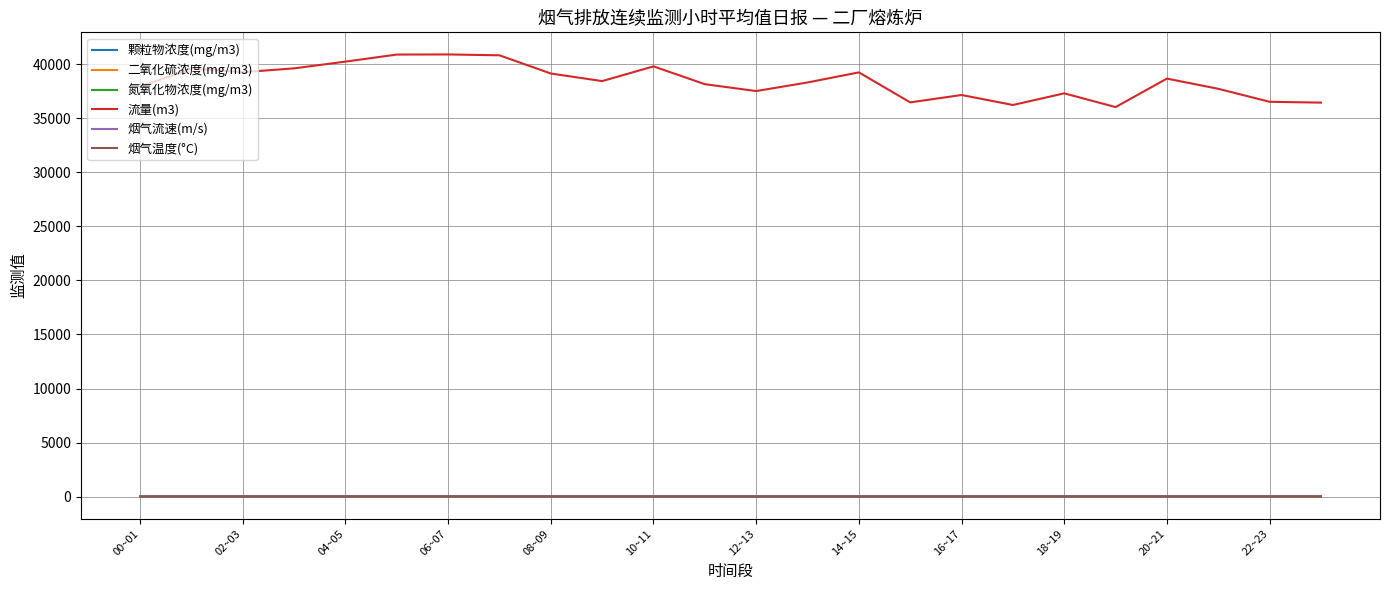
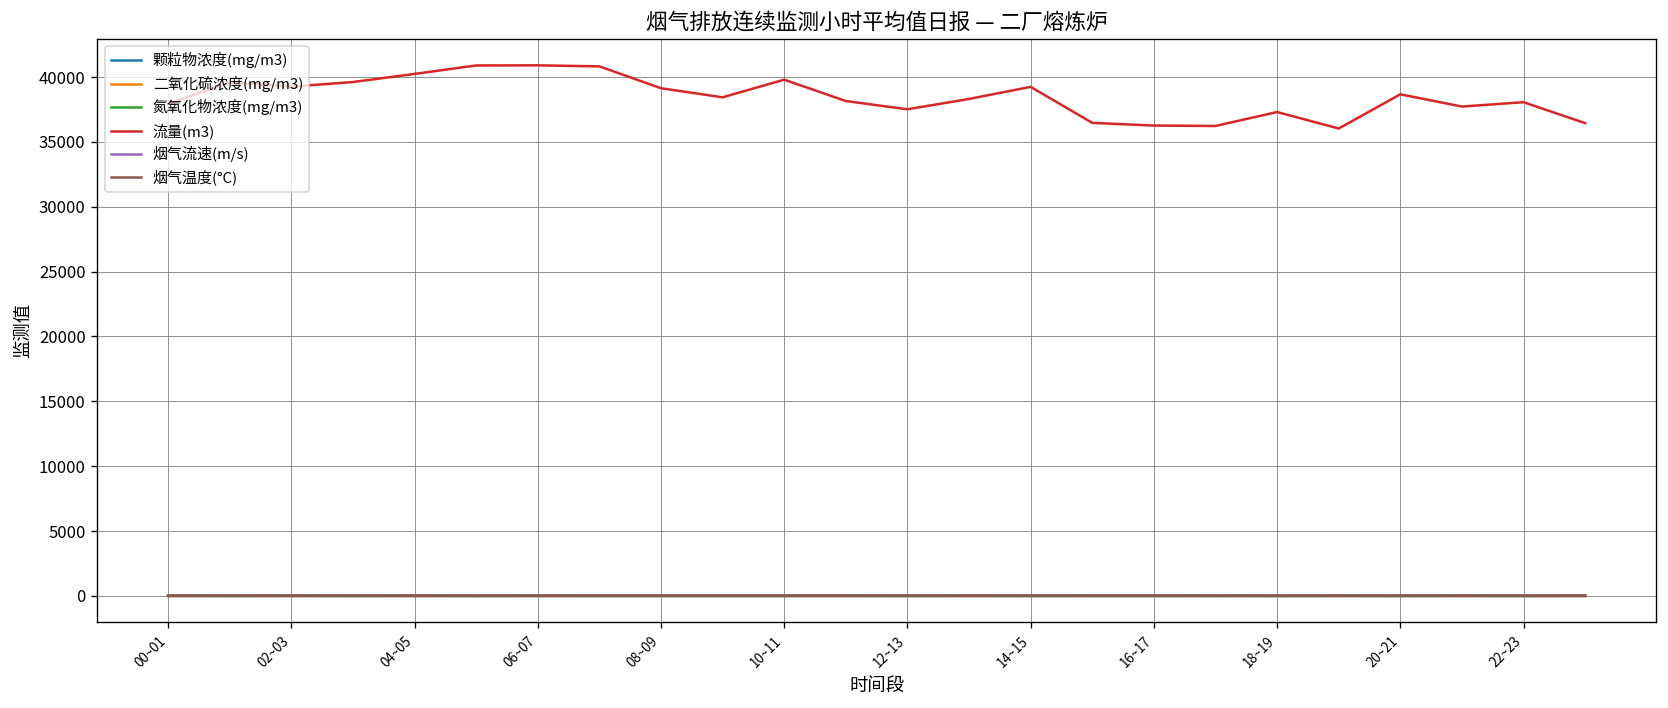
  {
    "流量(m3)": {
      "04~05": 40200,
      "06~07": 40900,
      "08~09": 39100,
      "10~11": 39800,
      "12~13": 37500,
      "14~15": 39200,
-     "16~17": 37200,
+     "16~17": 36300,
      "18~19": 37300,
      "20~21": 38700,
-     "22~23": 36500
+     "22~23": 38100
    }
  }
